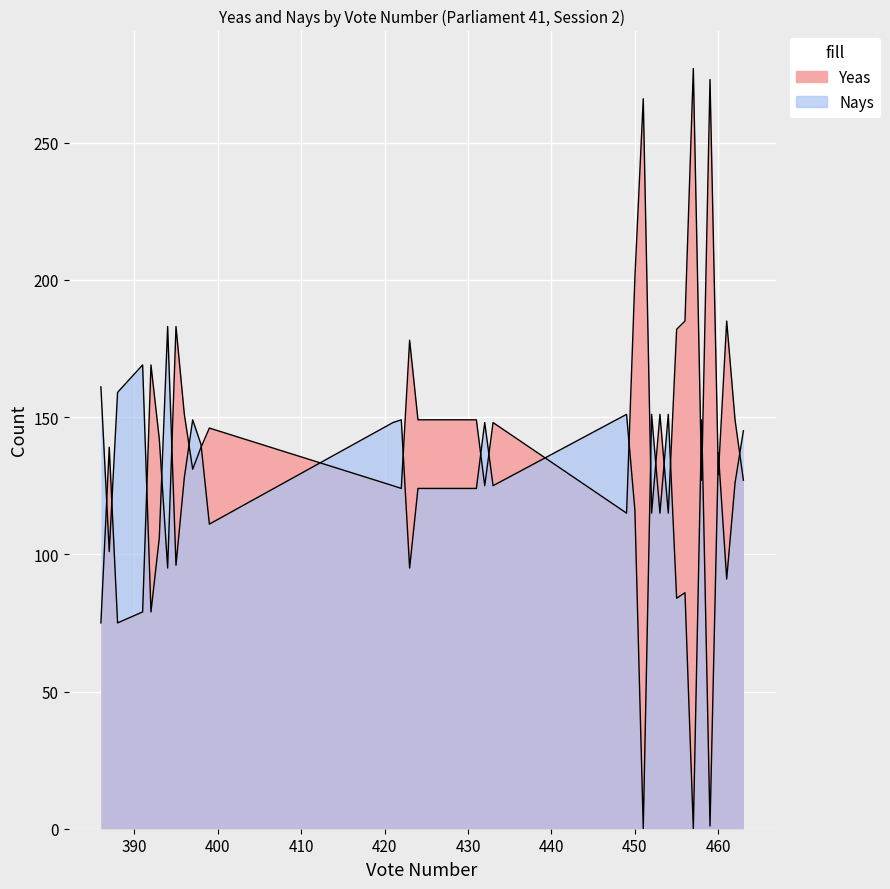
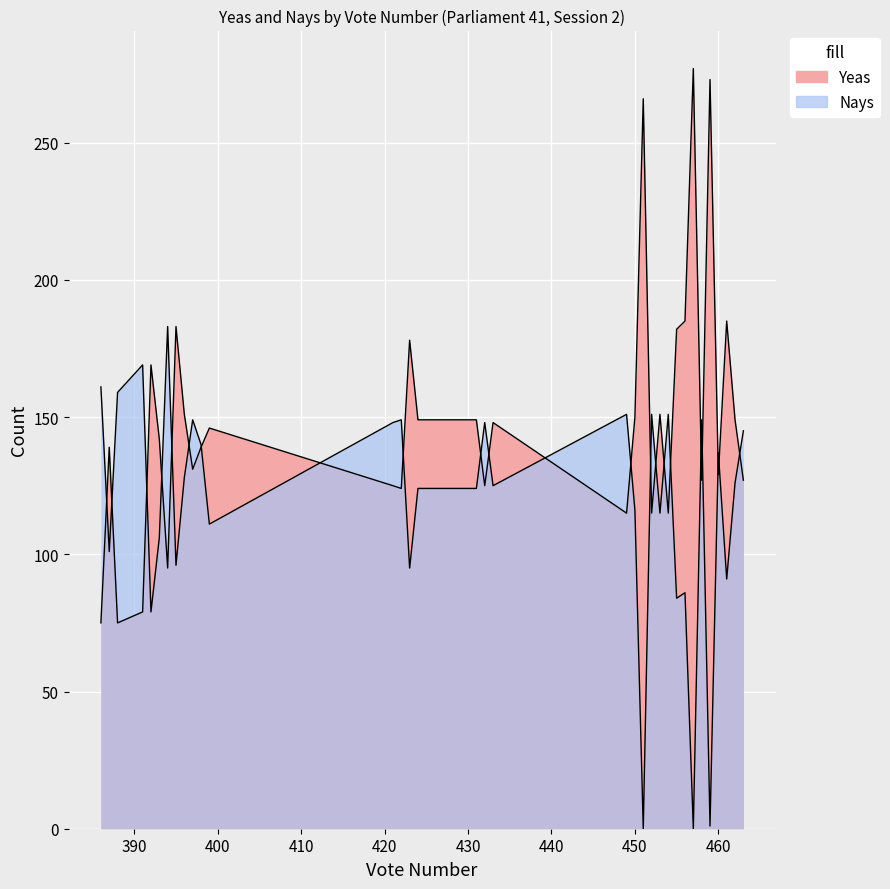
  {
    "Yeas": {
      "430": 149,
-     "450": 201,
+     "450": 150,
      "460": 129
    },
    "Nays": {
      "430": 124,
      "450": 116,
      "460": 137
    }
  }
